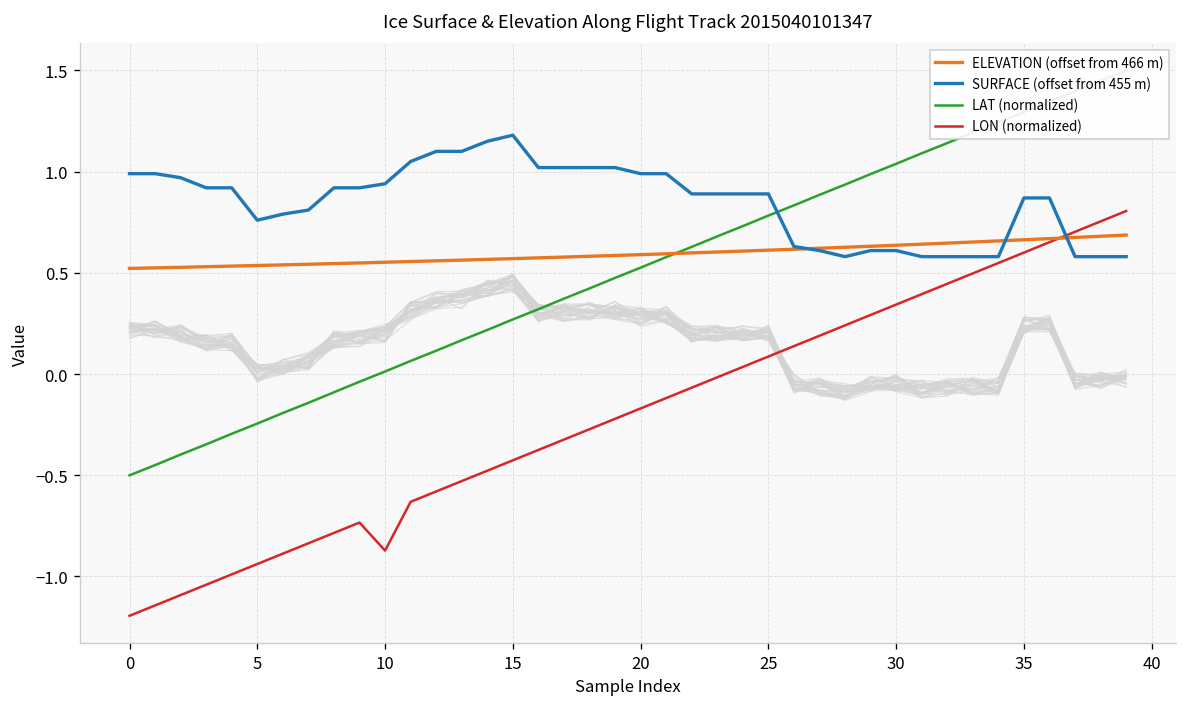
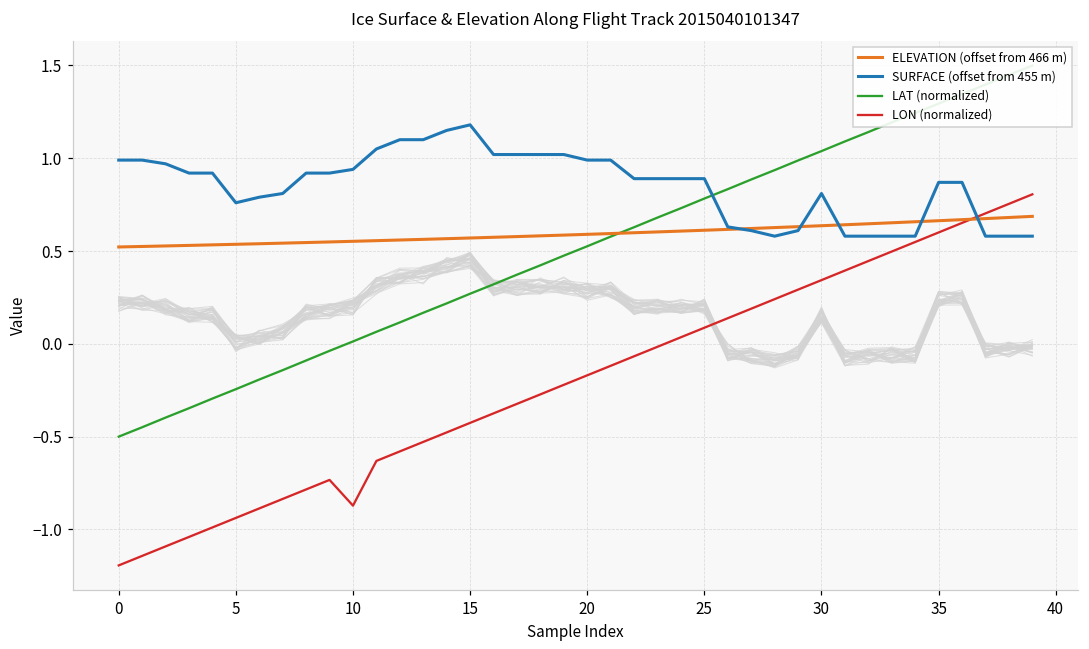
  {
    "ELEVATION (offset from 466 m)": {
      "0": 0.52,
      "5": 0.54,
      "10": 0.55,
      "15": 0.57,
      "20": 0.59,
      "25": 0.61,
      "30": 0.64,
      "35": 0.66
    },
    "SURFACE (offset from 455 m)": {
      "0": 0.99,
      "5": 0.76,
      "10": 0.94,
      "15": 1.18,
      "20": 0.99,
      "25": 0.89,
-     "30": 0.61,
+     "30": 0.81,
      "35": 0.87
    },
    "LAT (normalized)": {
      "0": -0.50,
      "5": -0.24,
      "10": 0.01,
      "15": 0.27,
      "20": 0.53,
      "25": 0.78,
      "30": 1.04
    },
    "LON (normalized)": {
      "0": -1.19,
      "5": -0.94,
      "10": -0.87,
      "15": -0.43,
      "20": -0.17,
      "25": 0.09,
      "30": 0.34,
      "35": 0.60
    }
  }
